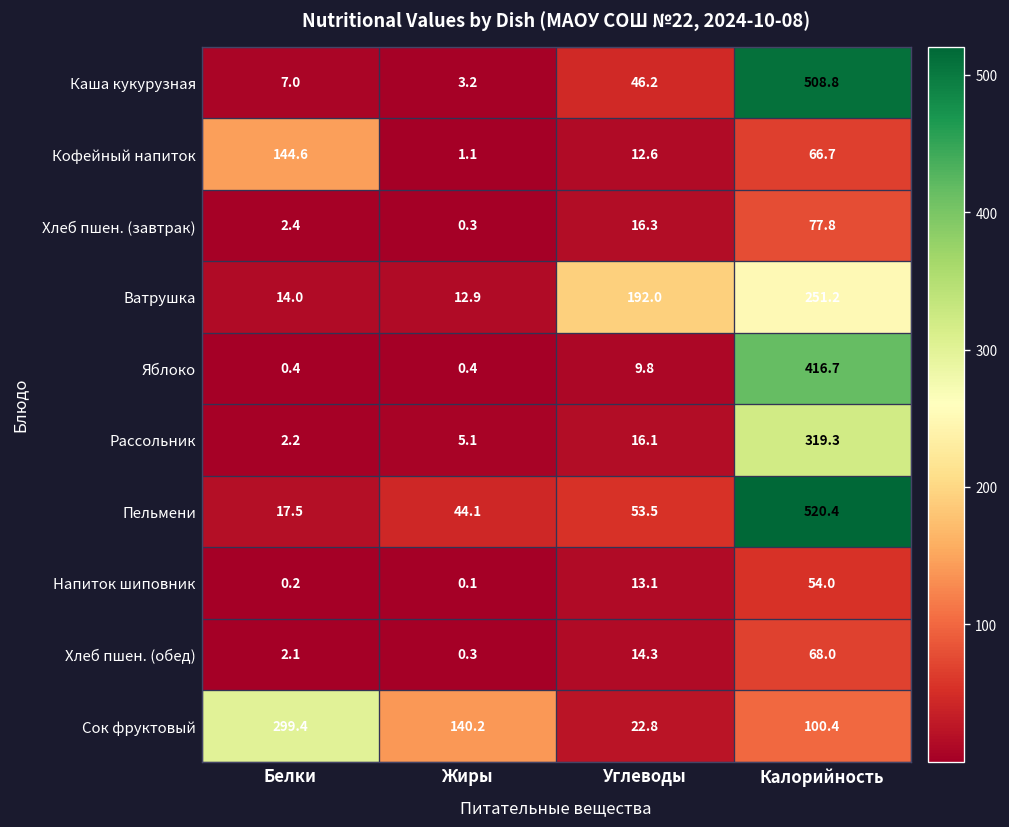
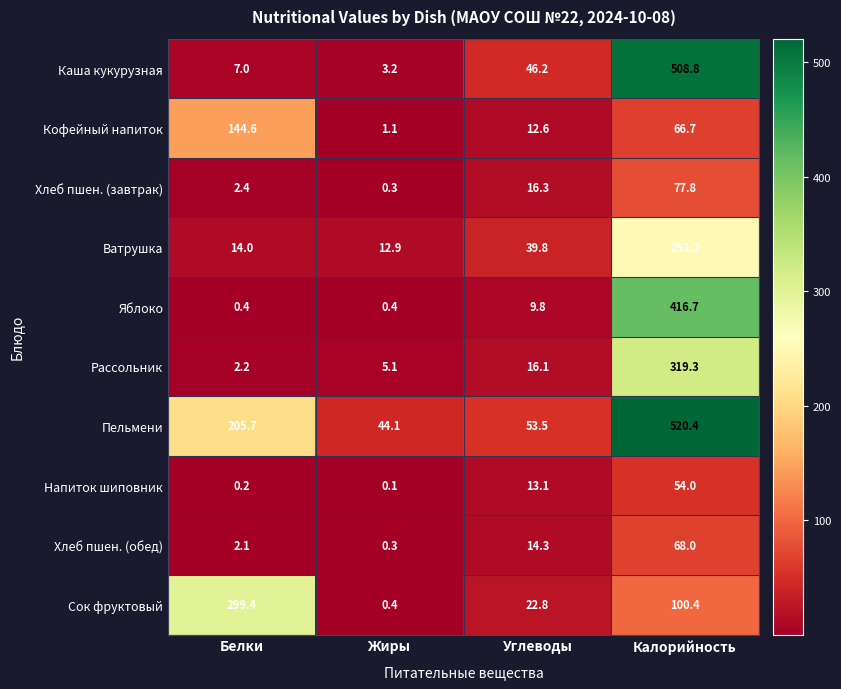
  {
    "Каша кукурузная": {
      "Белки": 7.0,
      "Жиры": 3.2,
      "Углеводы": 46.2,
      "Калорийность": 508.8
    },
    "Кофейный напиток": {
      "Белки": 144.6,
      "Жиры": 1.1,
      "Углеводы": 12.6,
      "Калорийность": 66.7
    },
    "Хлеб пшен. (завтрак)": {
      "Белки": 2.4,
      "Жиры": 0.3,
      "Углеводы": 16.3,
      "Калорийность": 77.8
    },
    "Ватрушка": {
      "Белки": 14.0,
      "Жиры": 12.9,
-     "Углеводы": 192.0,
+     "Углеводы": 39.8,
      "Калорийность": 251.2
    },
    "Яблоко": {
      "Белки": 0.4,
      "Жиры": 0.4,
      "Углеводы": 9.8,
      "Калорийность": 416.7
    },
    "Рассольник": {
      "Белки": 2.2,
      "Жиры": 5.1,
      "Углеводы": 16.1,
      "Калорийность": 319.3
    },
    "Пельмени": {
-     "Белки": 17.5,
+     "Белки": 205.7,
      "Жиры": 44.1,
      "Углеводы": 53.5,
      "Калорийность": 520.4
    },
    "Напиток шиповник": {
      "Белки": 0.2,
      "Жиры": 0.1,
      "Углеводы": 13.1,
      "Калорийность": 54.0
    },
    "Хлеб пшен. (обед)": {
      "Белки": 2.1,
      "Жиры": 0.3,
      "Углеводы": 14.3,
      "Калорийность": 68.0
    },
    "Сок фруктовый": {
      "Белки": 299.4,
-     "Жиры": 140.2,
+     "Жиры": 0.4,
      "Углеводы": 22.8,
      "Калорийность": 100.4
    }
  }
